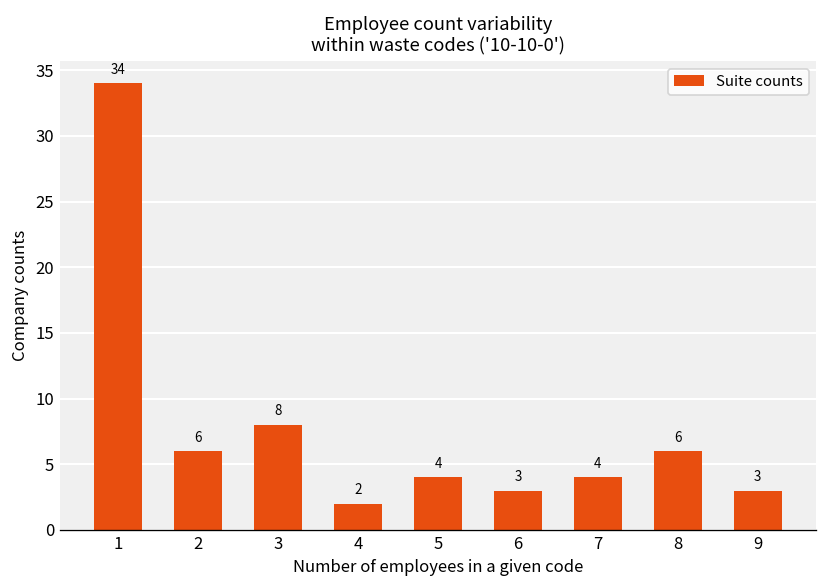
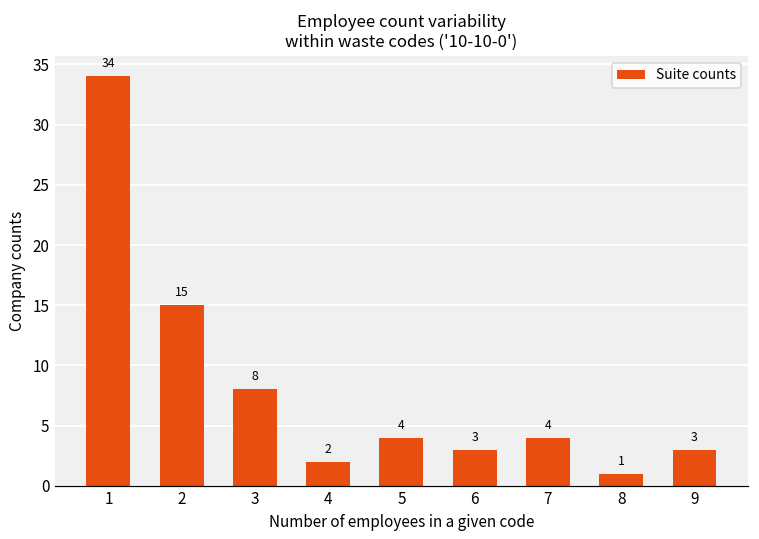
  {
    "1": 34,
-   "2": 6,
+   "2": 15,
    "3": 8,
    "4": 2,
    "5": 4,
    "6": 3,
    "7": 4,
-   "8": 6,
+   "8": 1,
    "9": 3
  }
